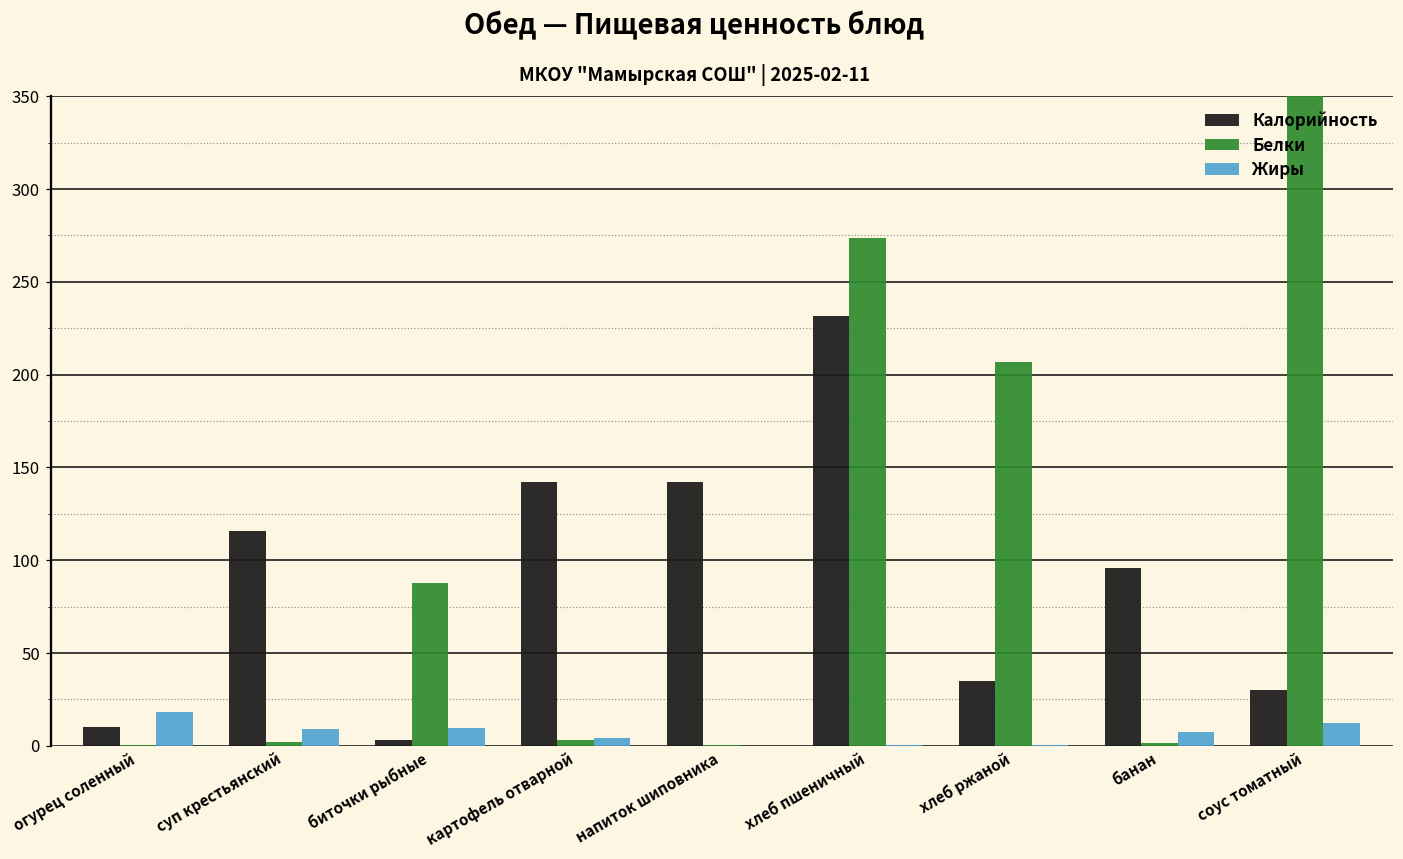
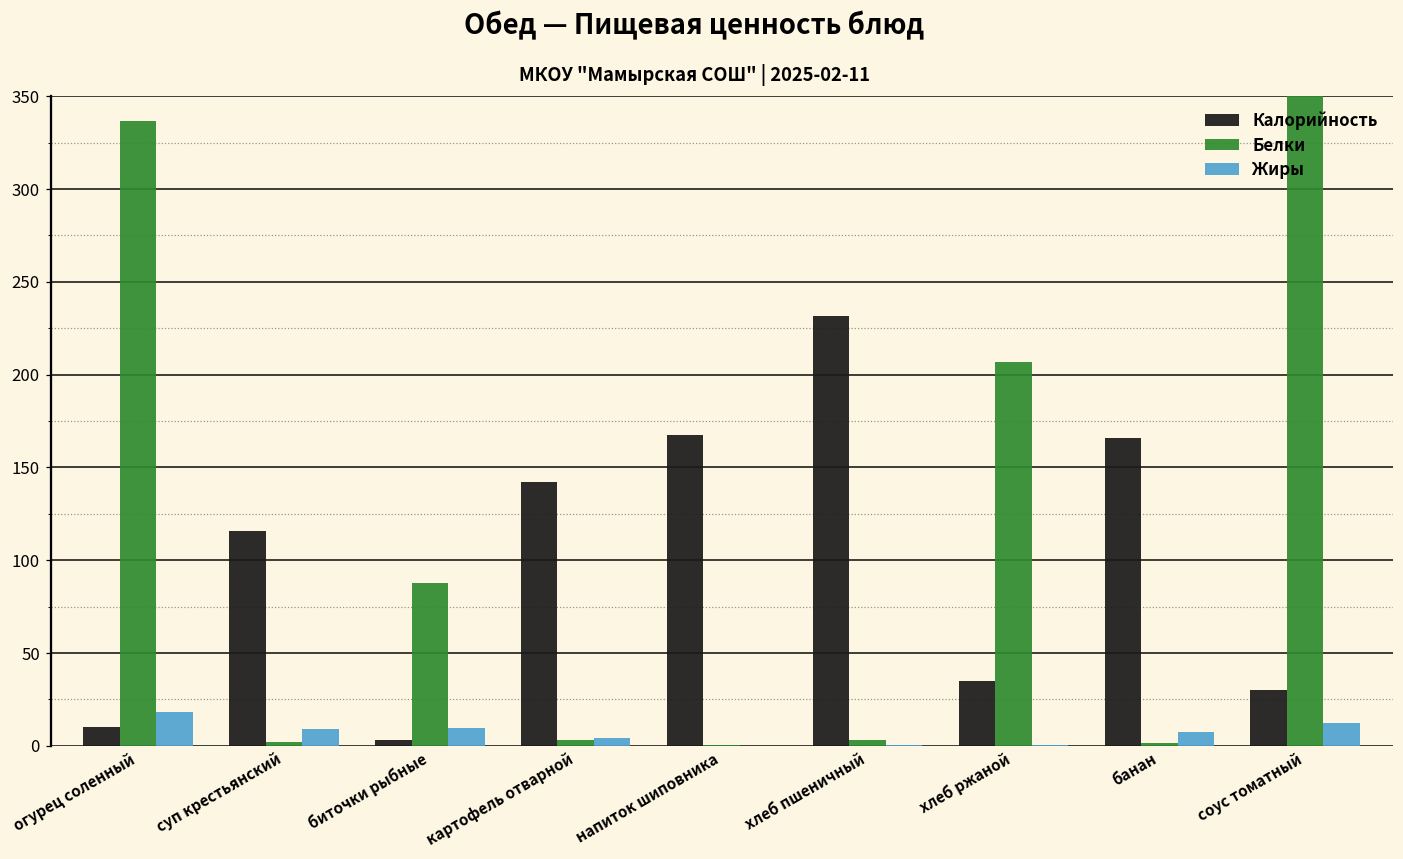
  {
    "Калорийность": {
      "огурец соленный": 10,
      "суп крестьянский": 116,
      "биточки рыбные": 3,
      "картофель отварной": 142,
-     "напиток шиповника": 142,
+     "напиток шиповника": 168,
      "хлеб пшеничный": 231,
      "хлеб ржаной": 35,
-     "банан": 96,
+     "банан": 166,
      "соус томатный": 30
    },
    "Белки": {
-     "огурец соленный": 0,
+     "огурец соленный": 337,
      "суп крестьянский": 2,
      "биточки рыбные": 88,
      "картофель отварной": 3,
-     "хлеб пшеничный": 273,
+     "хлеб пшеничный": 3,
      "хлеб ржаной": 207,
      "банан": 1
    },
    "Жиры": {
      "огурец соленный": 18,
      "суп крестьянский": 9,
      "биточки рыбные": 9,
      "картофель отварной": 4,
      "банан": 8,
      "соус томатный": 12
    }
  }
